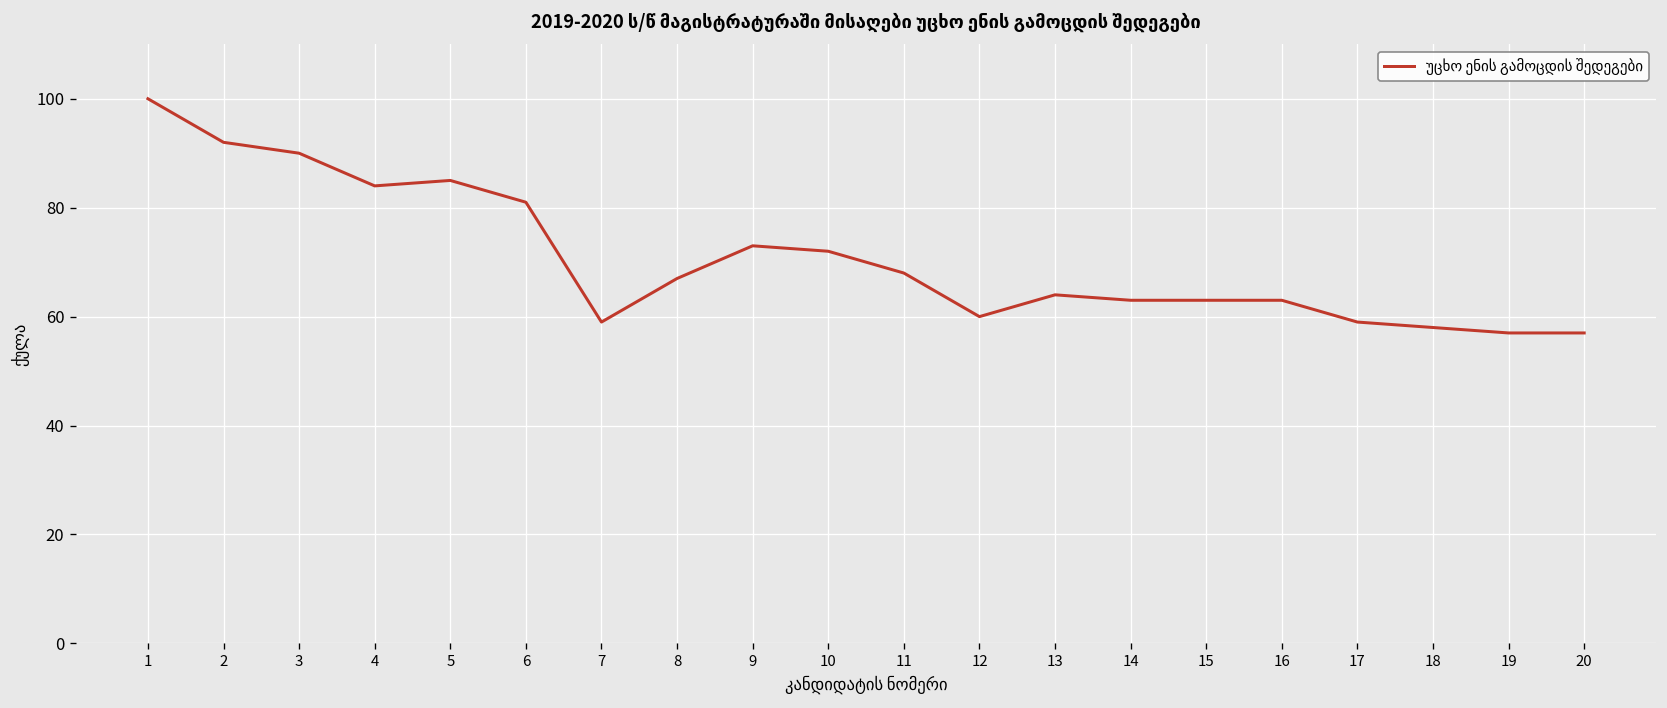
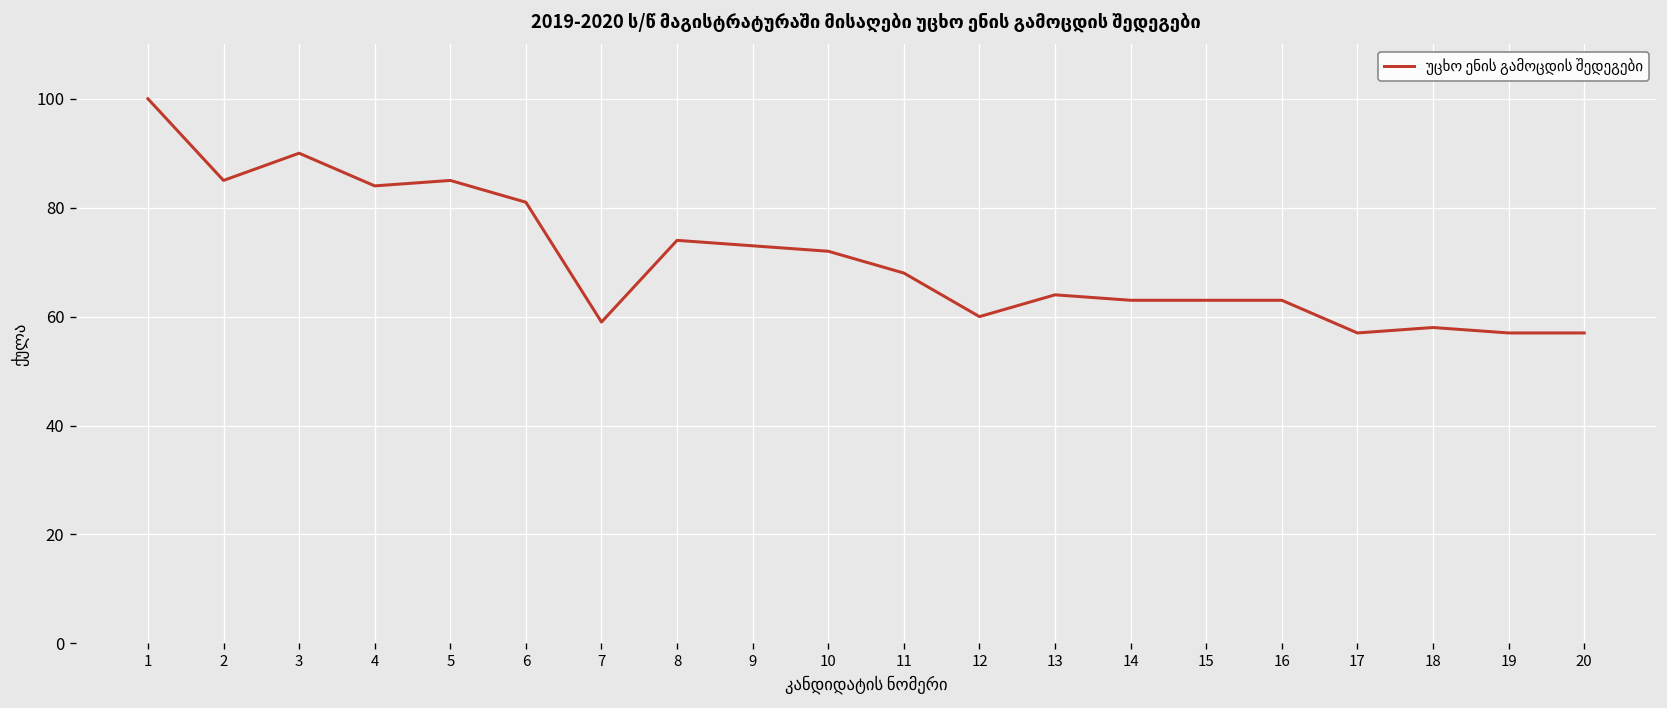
  {
    "1": 100,
-   "2": 92,
+   "2": 85,
    "3": 90,
    "4": 84,
    "5": 85,
    "6": 81,
    "7": 59,
-   "8": 67,
+   "8": 74,
    "9": 73,
    "10": 72,
    "11": 68,
    "12": 60,
    "13": 64,
    "14": 63,
    "15": 63,
    "16": 63,
-   "17": 59,
+   "17": 57,
    "18": 58,
    "19": 57,
    "20": 57
  }
